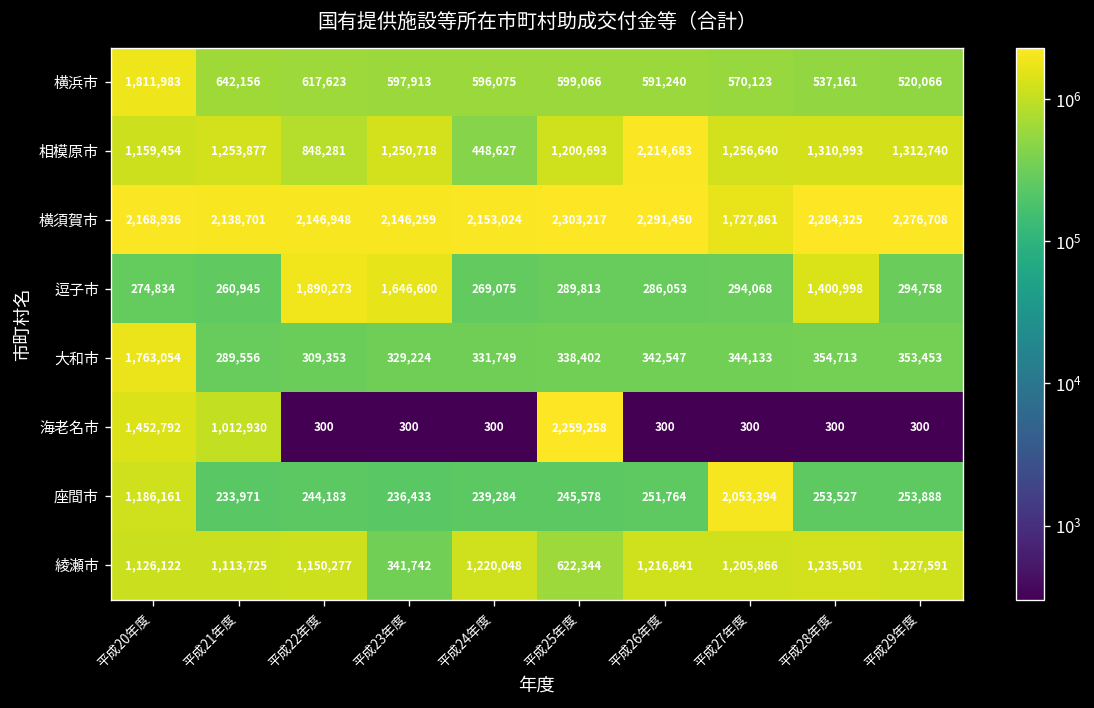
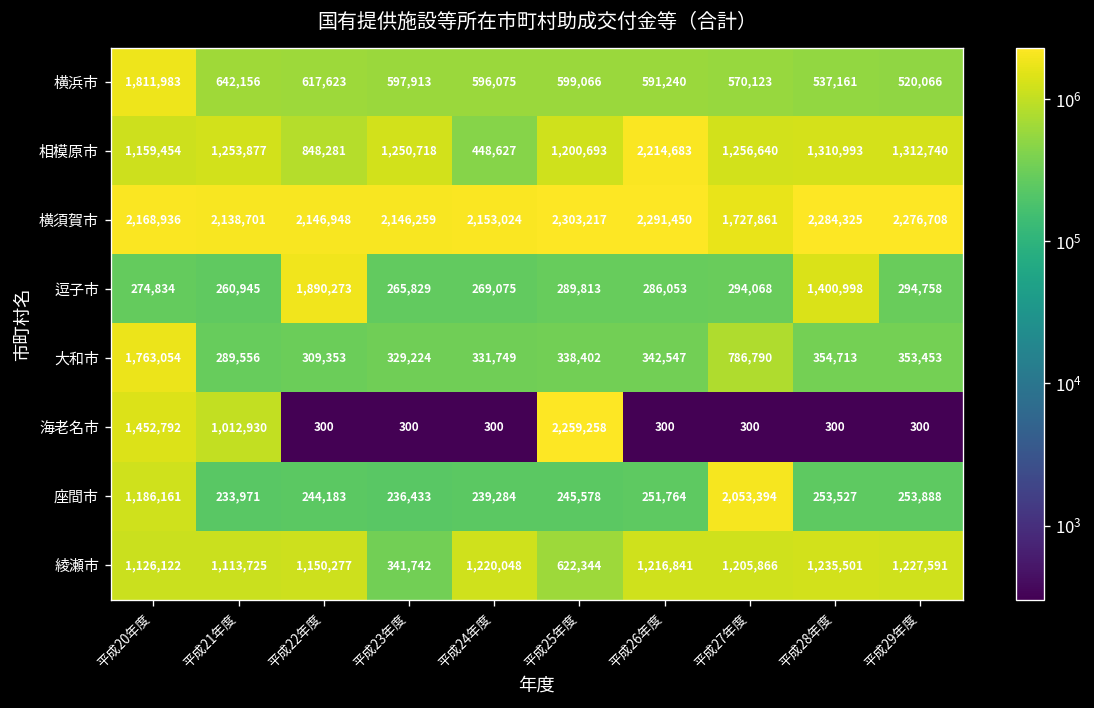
  {
    "横浜市": {
      "平成20年度": "1,811,983",
      "平成21年度": "642,156",
      "平成22年度": "617,623",
      "平成23年度": "597,913",
      "平成24年度": "596,075",
      "平成25年度": "599,066",
      "平成26年度": "591,240",
      "平成27年度": "570,123",
      "平成28年度": "537,161",
      "平成29年度": "520,066"
    },
    "相模原市": {
      "平成20年度": "1,159,454",
      "平成21年度": "1,253,877",
      "平成22年度": "848,281",
      "平成23年度": "1,250,718",
      "平成24年度": "448,627",
      "平成25年度": "1,200,693",
      "平成26年度": "2,214,683",
      "平成27年度": "1,256,640",
      "平成28年度": "1,310,993",
      "平成29年度": "1,312,740"
    },
    "横須賀市": {
      "平成20年度": "2,168,936",
      "平成21年度": "2,138,701",
      "平成22年度": "2,146,948",
      "平成23年度": "2,146,259",
      "平成24年度": "2,153,024",
      "平成25年度": "2,303,217",
      "平成26年度": "2,291,450",
      "平成27年度": "1,727,861",
      "平成28年度": "2,284,325",
      "平成29年度": "2,276,708"
    },
    "逗子市": {
      "平成20年度": "274,834",
      "平成21年度": "260,945",
      "平成22年度": "1,890,273",
-     "平成23年度": "1,646,600",
+     "平成23年度": "265,829",
      "平成24年度": "269,075",
      "平成25年度": "289,813",
      "平成26年度": "286,053",
      "平成27年度": "294,068",
      "平成28年度": "1,400,998",
      "平成29年度": "294,758"
    },
    "大和市": {
      "平成20年度": "1,763,054",
      "平成21年度": "289,556",
      "平成22年度": "309,353",
      "平成23年度": "329,224",
      "平成24年度": "331,749",
      "平成25年度": "338,402",
      "平成26年度": "342,547",
-     "平成27年度": "344,133",
+     "平成27年度": "786,790",
      "平成28年度": "354,713",
      "平成29年度": "353,453"
    },
    "海老名市": {
      "平成20年度": "1,452,792",
      "平成21年度": "1,012,930",
      "平成22年度": "300",
      "平成23年度": "300",
      "平成24年度": "300",
      "平成25年度": "2,259,258",
      "平成26年度": "300",
      "平成27年度": "300",
      "平成28年度": "300",
      "平成29年度": "300"
    },
    "座間市": {
      "平成20年度": "1,186,161",
      "平成21年度": "233,971",
      "平成22年度": "244,183",
      "平成23年度": "236,433",
      "平成24年度": "239,284",
      "平成25年度": "245,578",
      "平成26年度": "251,764",
      "平成27年度": "2,053,394",
      "平成28年度": "253,527",
      "平成29年度": "253,888"
    },
    "綾瀬市": {
      "平成20年度": "1,126,122",
      "平成21年度": "1,113,725",
      "平成22年度": "1,150,277",
      "平成23年度": "341,742",
      "平成24年度": "1,220,048",
      "平成25年度": "622,344",
      "平成26年度": "1,216,841",
      "平成27年度": "1,205,866",
      "平成28年度": "1,235,501",
      "平成29年度": "1,227,591"
    }
  }
